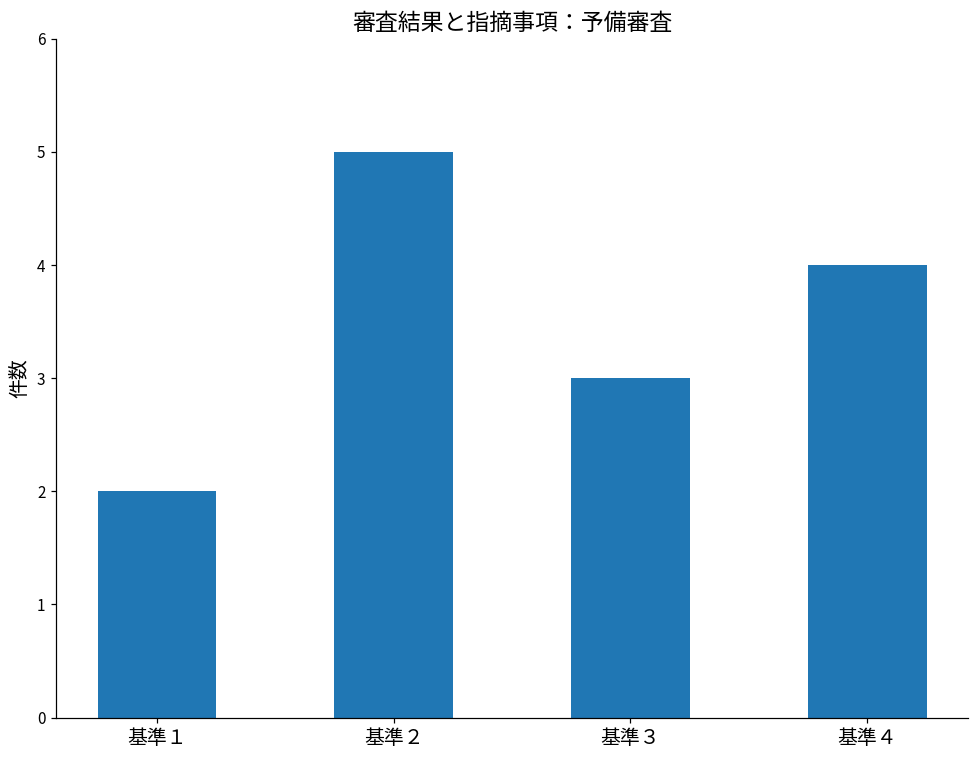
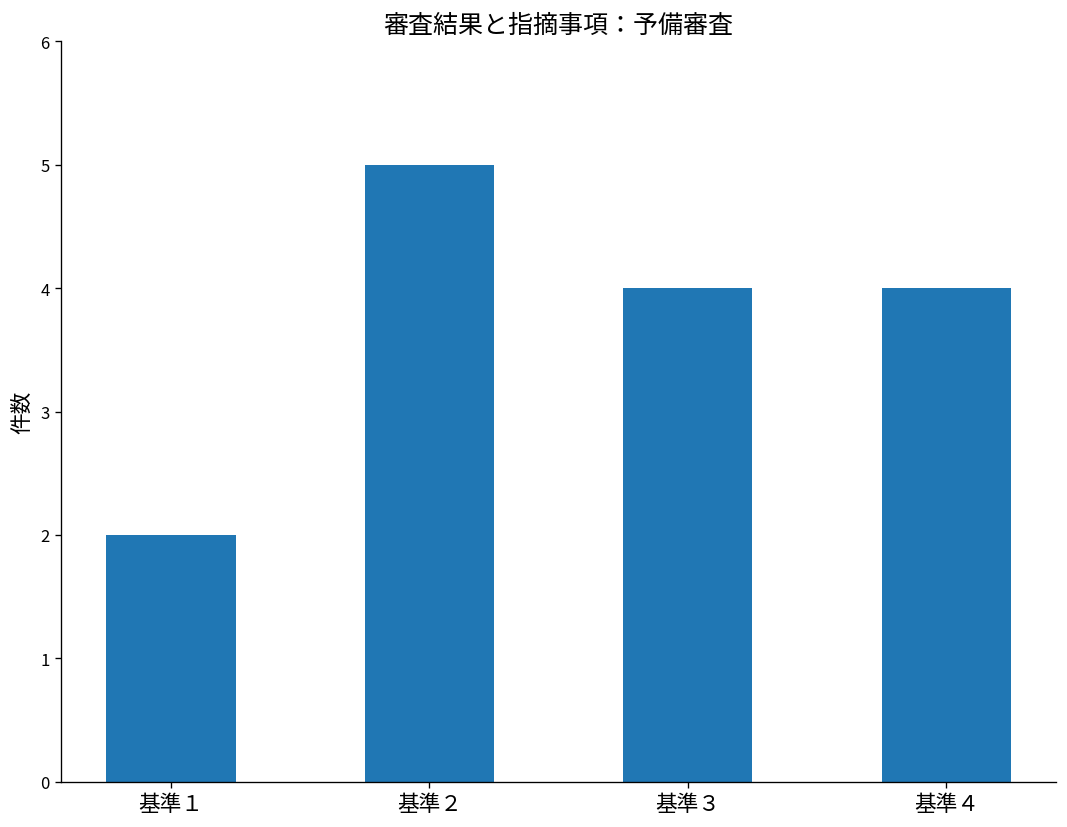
  {
    "基準１": 2,
    "基準２": 5,
-   "基準３": 3,
+   "基準３": 4,
    "基準４": 4
  }
